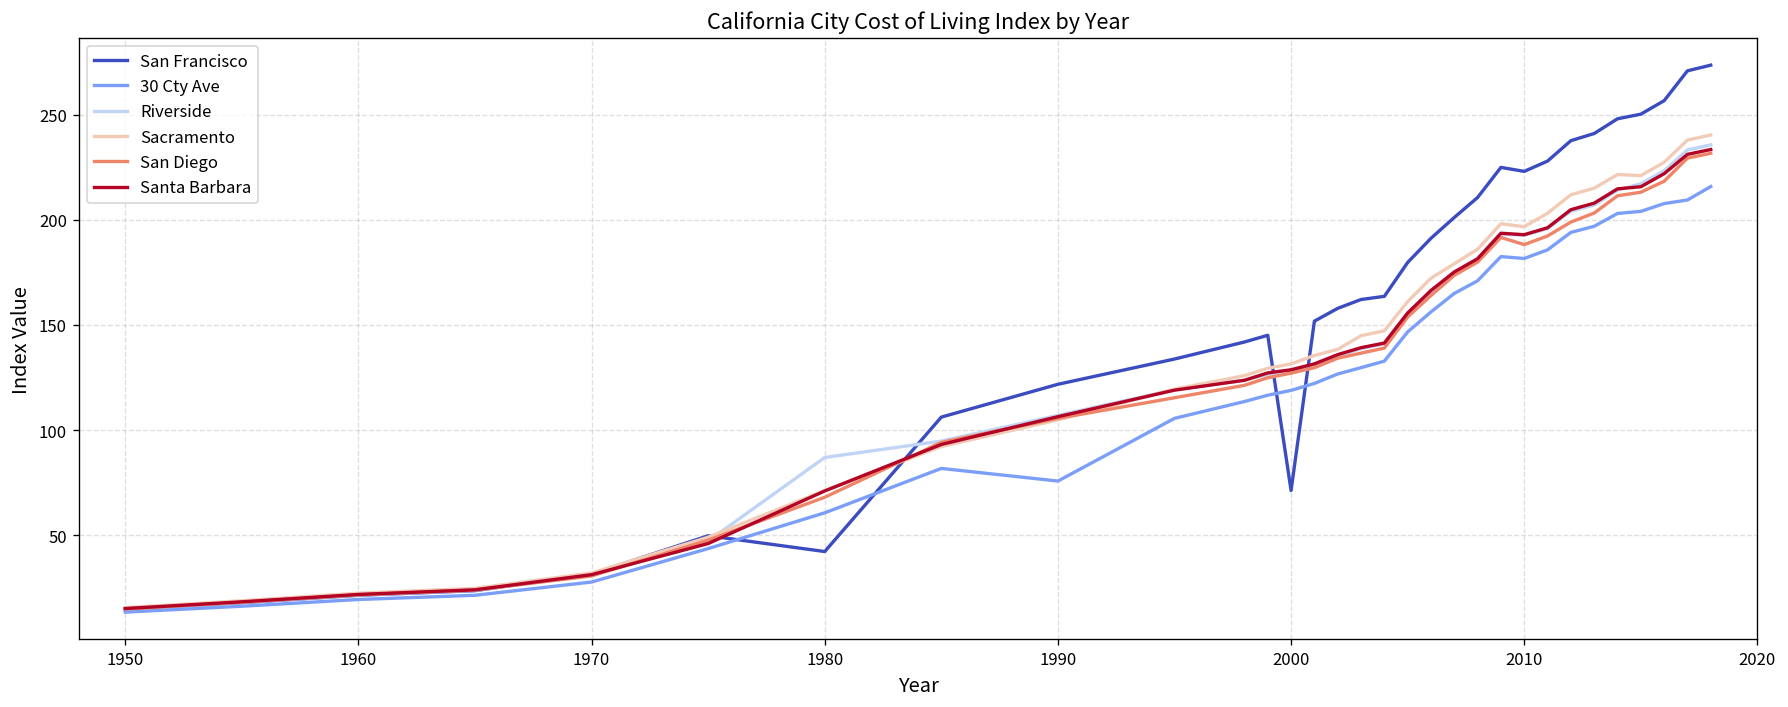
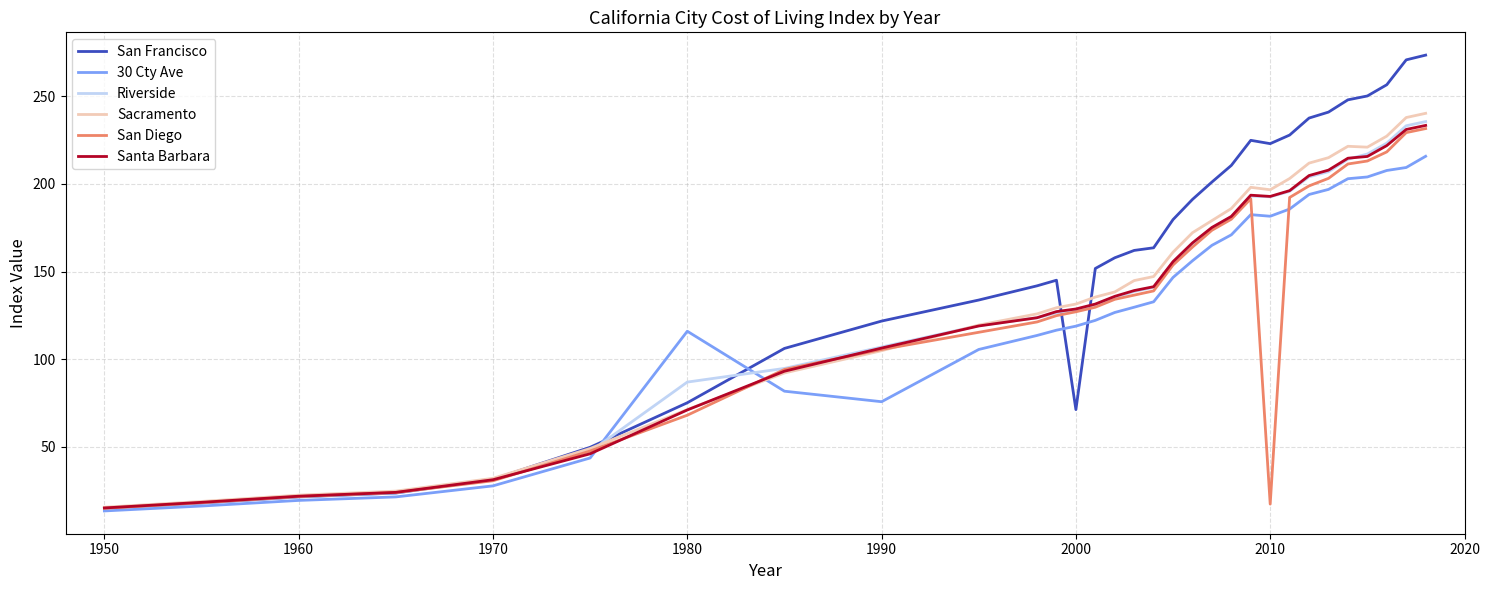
  {
    "San Francisco": {
-     "1980": 42,
+     "1980": 75,
      "1990": 122,
      "2000": 71,
      "2010": 223
    },
    "30 Cty Ave": {
      "1960": 20,
      "1970": 28,
-     "1980": 61,
+     "1980": 116,
      "1990": 76,
      "2000": 119,
      "2010": 182
    },
    "Riverside": {
      "1980": 87
    },
    "Sacramento": {
      "2000": 132,
      "2010": 197
    },
    "San Diego": {
      "1980": 68,
-     "2010": 188
+     "2010": 17
    }
  }
